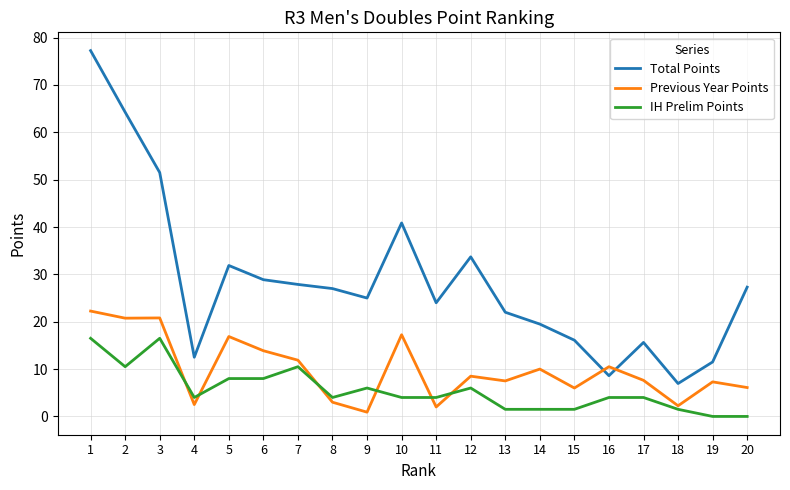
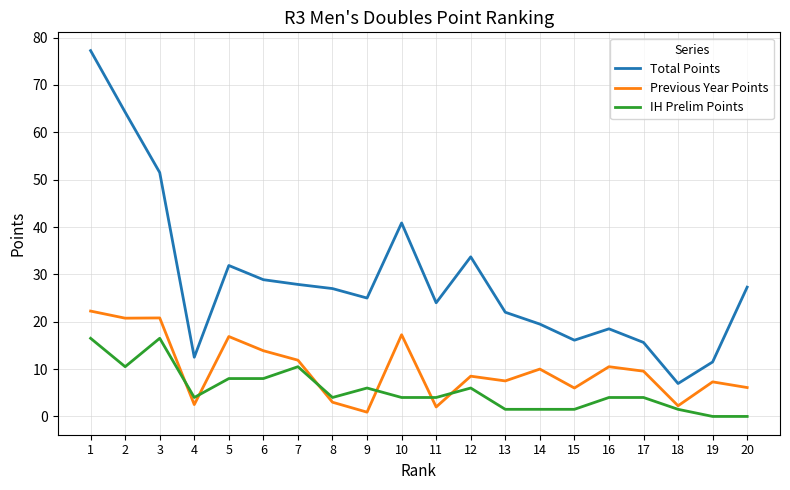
  {
    "Total Points": {
      "1": 77,
      "2": 64,
      "3": 52,
      "4": 13,
      "5": 32,
      "6": 29,
      "7": 28,
      "8": 27,
      "9": 25,
      "10": 41,
      "11": 24,
      "12": 34,
      "13": 22,
      "14": 20,
      "15": 16,
-     "16": 9,
+     "16": 19,
      "17": 16,
      "18": 7,
      "19": 12,
      "20": 27
    },
    "Previous Year Points": {
      "1": 22,
      "2": 21,
      "3": 21,
      "4": 3,
      "5": 17,
      "6": 14,
      "7": 12,
      "8": 3,
      "9": 1,
      "10": 17,
      "11": 2,
      "12": 9,
      "13": 8,
      "14": 10,
      "15": 6,
      "16": 11,
-     "17": 8,
+     "17": 10,
      "18": 2,
      "19": 7,
      "20": 6
    },
    "IH Prelim Points": {
      "1": 17,
      "2": 11,
      "3": 17,
      "4": 4,
      "5": 8,
      "6": 8,
      "7": 11,
      "8": 4,
      "9": 6,
      "10": 4,
      "11": 4,
      "12": 6,
      "13": 2,
      "14": 2,
      "15": 2,
      "16": 4,
      "17": 4,
      "18": 2,
      "19": 0,
      "20": 0
    }
  }
